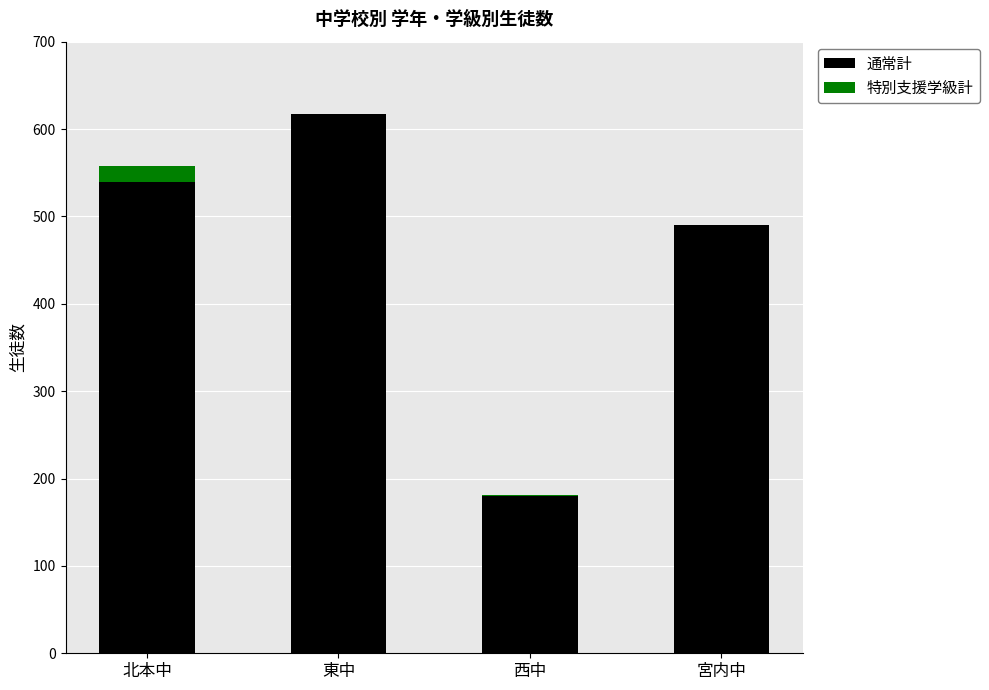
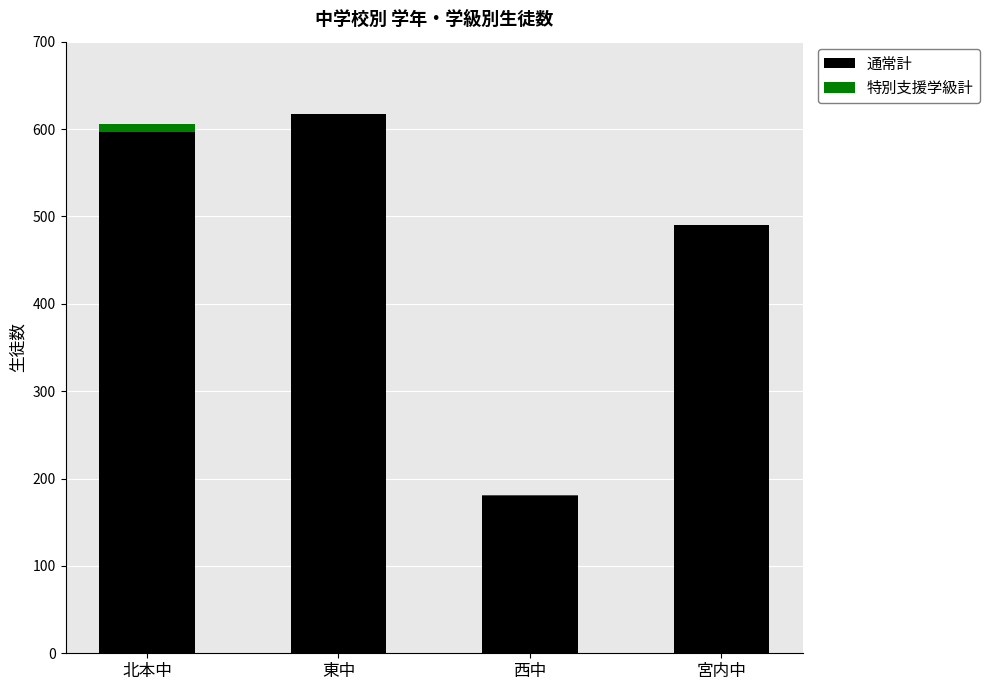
  {
    "通常計": {
-     "北本中": 540,
+     "北本中": 600,
      "東中": 620,
      "西中": 180,
      "宮内中": 490
    },
    "特別支援学級計": {
-     "北本中": 20,
+     "北本中": 10,
      "東中": 0,
      "宮内中": 0
    }
  }
